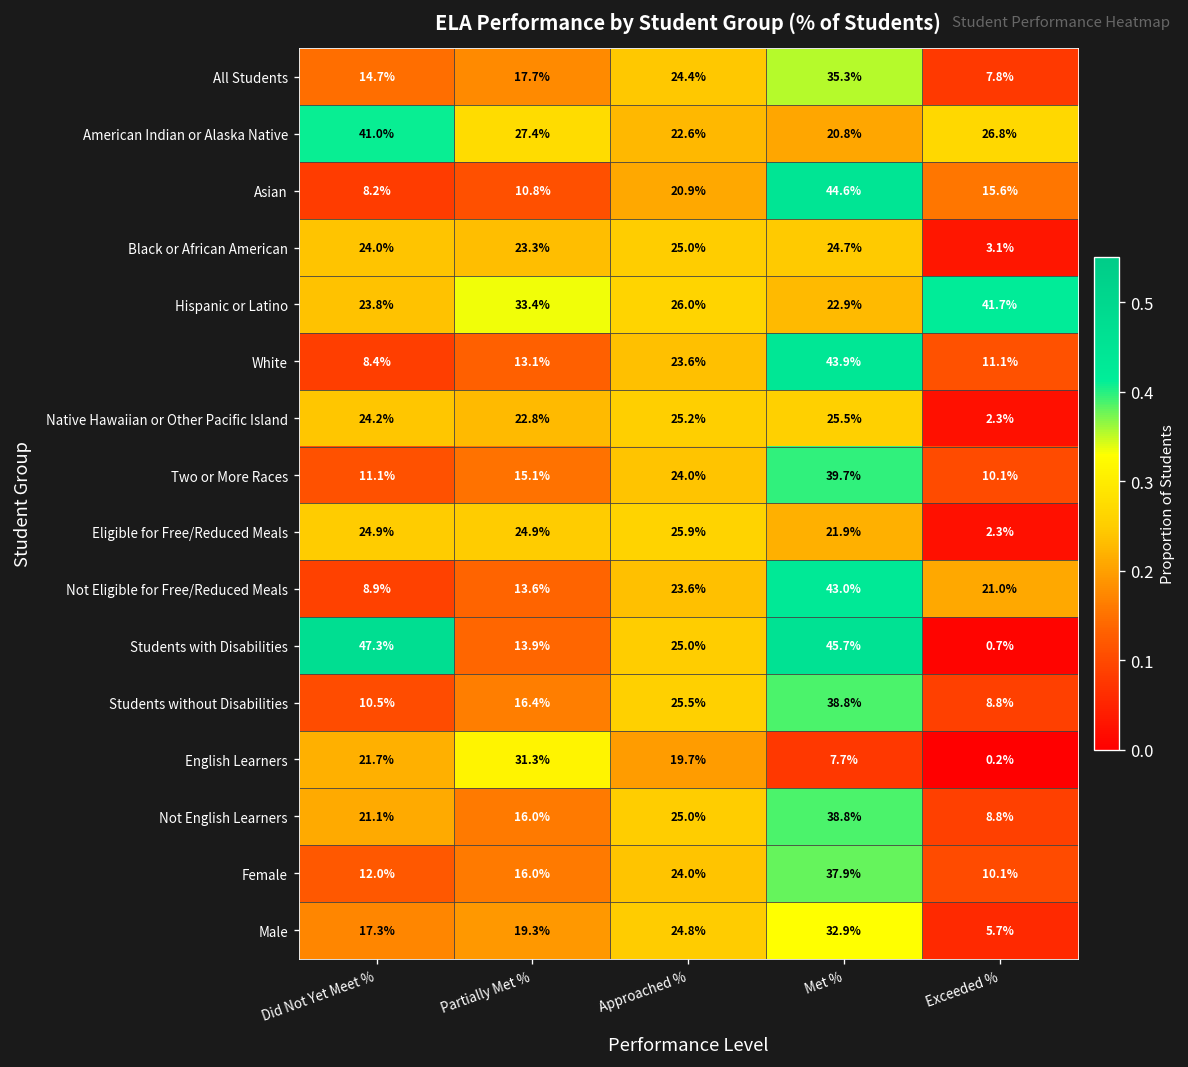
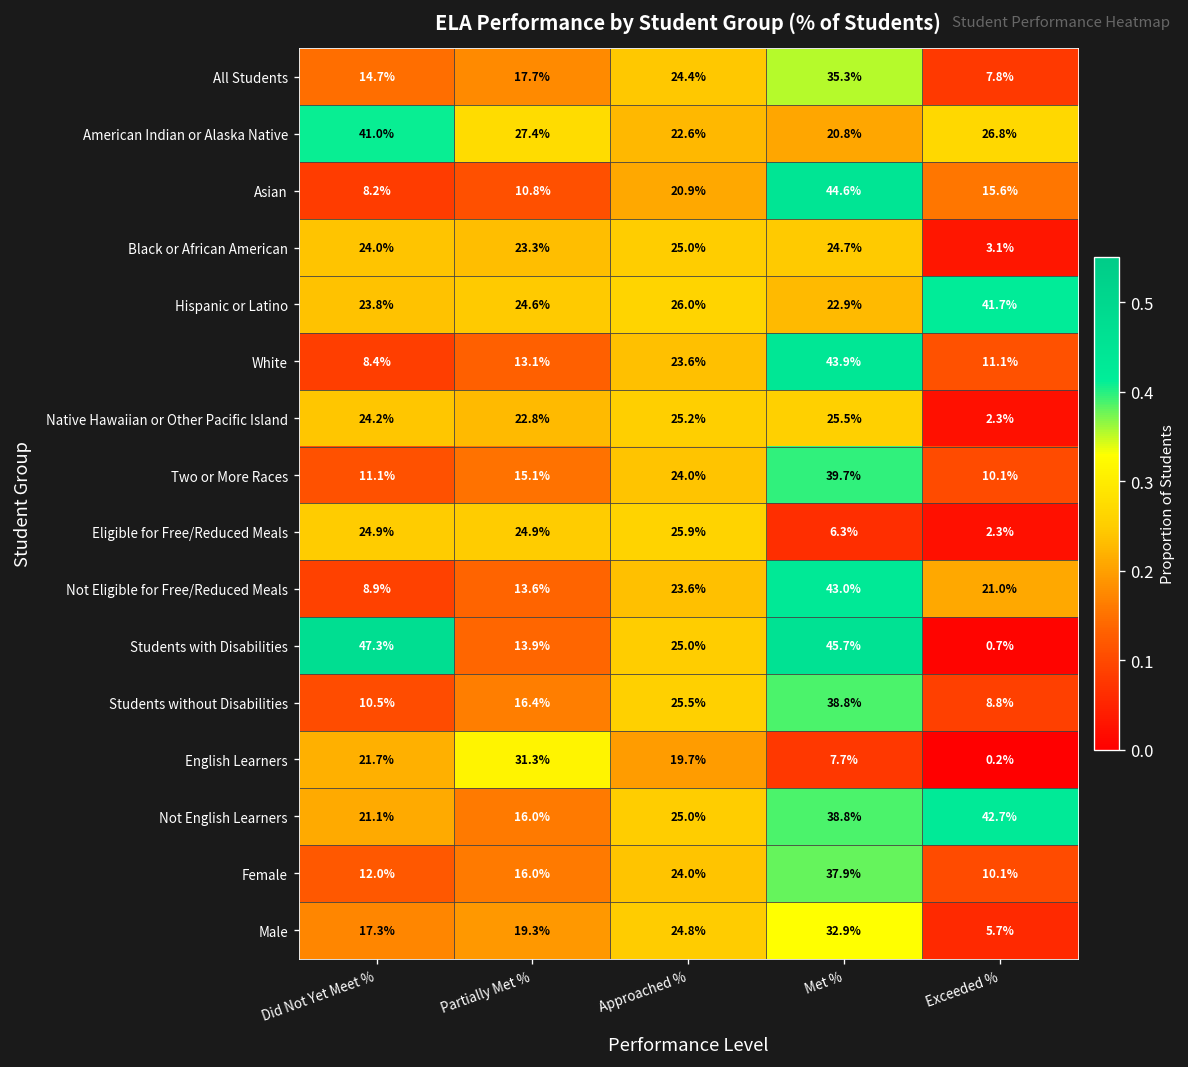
  {
    "All Students": {
      "Did Not Yet Meet %": "14.7%",
      "Partially Met %": "17.7%",
      "Approached %": "24.4%",
      "Met %": "35.3%",
      "Exceeded %": "7.8%"
    },
    "American Indian or Alaska Native": {
      "Did Not Yet Meet %": "41.0%",
      "Partially Met %": "27.4%",
      "Approached %": "22.6%",
      "Met %": "20.8%",
      "Exceeded %": "26.8%"
    },
    "Asian": {
      "Did Not Yet Meet %": "8.2%",
      "Partially Met %": "10.8%",
      "Approached %": "20.9%",
      "Met %": "44.6%",
      "Exceeded %": "15.6%"
    },
    "Black or African American": {
      "Did Not Yet Meet %": "24.0%",
      "Partially Met %": "23.3%",
      "Approached %": "25.0%",
      "Met %": "24.7%",
      "Exceeded %": "3.1%"
    },
    "Hispanic or Latino": {
      "Did Not Yet Meet %": "23.8%",
-     "Partially Met %": "33.4%",
+     "Partially Met %": "24.6%",
      "Approached %": "26.0%",
      "Met %": "22.9%",
      "Exceeded %": "41.7%"
    },
    "White": {
      "Did Not Yet Meet %": "8.4%",
      "Partially Met %": "13.1%",
      "Approached %": "23.6%",
      "Met %": "43.9%",
      "Exceeded %": "11.1%"
    },
    "Native Hawaiian or Other Pacific Island": {
      "Did Not Yet Meet %": "24.2%",
      "Partially Met %": "22.8%",
      "Approached %": "25.2%",
      "Met %": "25.5%",
      "Exceeded %": "2.3%"
    },
    "Two or More Races": {
      "Did Not Yet Meet %": "11.1%",
      "Partially Met %": "15.1%",
      "Approached %": "24.0%",
      "Met %": "39.7%",
      "Exceeded %": "10.1%"
    },
    "Eligible for Free/Reduced Meals": {
      "Did Not Yet Meet %": "24.9%",
      "Partially Met %": "24.9%",
      "Approached %": "25.9%",
-     "Met %": "21.9%",
+     "Met %": "6.3%",
      "Exceeded %": "2.3%"
    },
    "Not Eligible for Free/Reduced Meals": {
      "Did Not Yet Meet %": "8.9%",
      "Partially Met %": "13.6%",
      "Approached %": "23.6%",
      "Met %": "43.0%",
      "Exceeded %": "21.0%"
    },
    "Students with Disabilities": {
      "Did Not Yet Meet %": "47.3%",
      "Partially Met %": "13.9%",
      "Approached %": "25.0%",
      "Met %": "45.7%",
      "Exceeded %": "0.7%"
    },
    "Students without Disabilities": {
      "Did Not Yet Meet %": "10.5%",
      "Partially Met %": "16.4%",
      "Approached %": "25.5%",
      "Met %": "38.8%",
      "Exceeded %": "8.8%"
    },
    "English Learners": {
      "Did Not Yet Meet %": "21.7%",
      "Partially Met %": "31.3%",
      "Approached %": "19.7%",
      "Met %": "7.7%",
      "Exceeded %": "0.2%"
    },
    "Not English Learners": {
      "Did Not Yet Meet %": "21.1%",
      "Partially Met %": "16.0%",
      "Approached %": "25.0%",
      "Met %": "38.8%",
-     "Exceeded %": "8.8%"
+     "Exceeded %": "42.7%"
    },
    "Female": {
      "Did Not Yet Meet %": "12.0%",
      "Partially Met %": "16.0%",
      "Approached %": "24.0%",
      "Met %": "37.9%",
      "Exceeded %": "10.1%"
    },
    "Male": {
      "Did Not Yet Meet %": "17.3%",
      "Partially Met %": "19.3%",
      "Approached %": "24.8%",
      "Met %": "32.9%",
      "Exceeded %": "5.7%"
    }
  }
